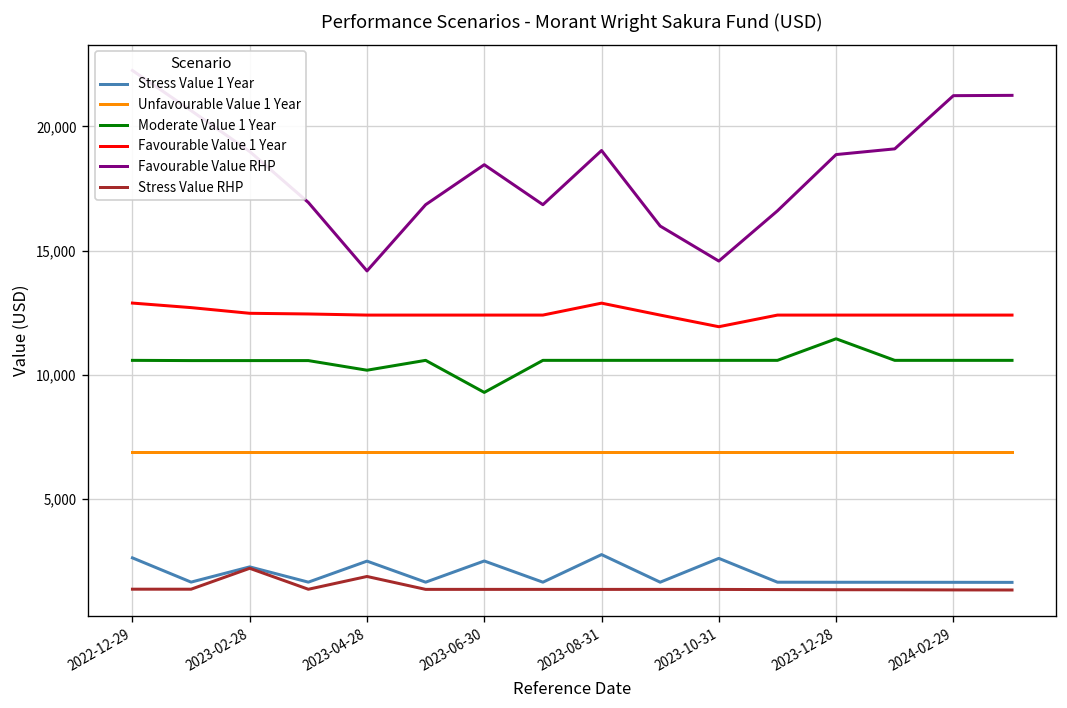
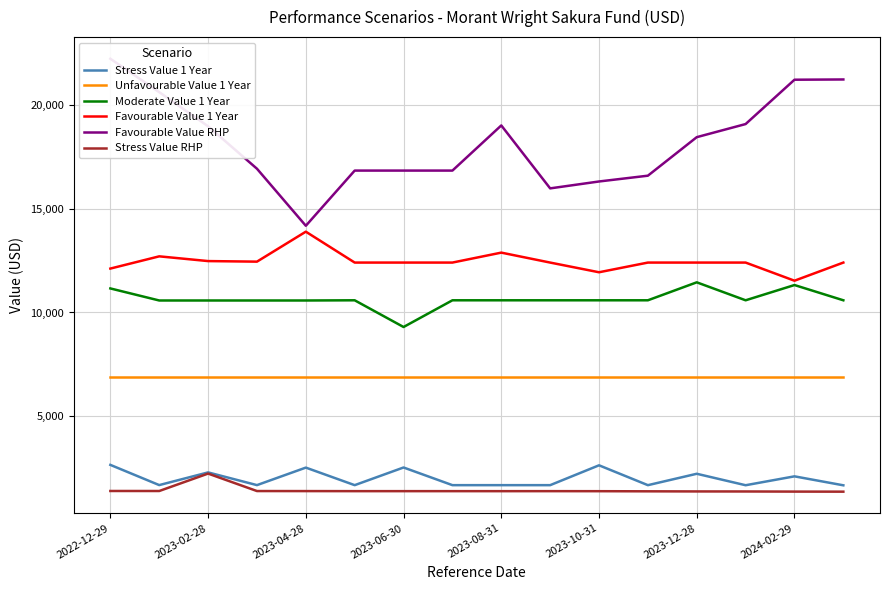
  {
    "Stress Value 1 Year": {
      "2022-12-29": "2,600",
      "2023-04-28": "2,500",
      "2023-06-30": "2,500",
-     "2023-08-31": "2,800",
+     "2023-08-31": "1,700",
      "2023-10-31": "2,600",
-     "2023-12-28": "1,700",
-     "2024-02-29": "1,700"
+     "2023-12-28": "2,200",
+     "2024-02-29": "2,100"
    },
    "Unfavourable Value 1 Year": {
      "2022-12-29": "6,900",
      "2023-02-28": "6,900",
      "2023-04-28": "6,900",
      "2023-06-30": "6,900",
      "2023-08-31": "6,900",
      "2023-10-31": "6,900",
      "2023-12-28": "6,900",
      "2024-02-29": "6,900"
    },
    "Moderate Value 1 Year": {
-     "2022-12-29": "10,600",
+     "2022-12-29": "11,200",
      "2023-02-28": "10,600",
-     "2023-04-28": "10,200",
+     "2023-04-28": "10,600",
      "2023-06-30": "9,300",
      "2023-08-31": "10,600",
      "2023-10-31": "10,600",
      "2023-12-28": "11,500",
-     "2024-02-29": "10,600"
+     "2024-02-29": "11,300"
    },
    "Favourable Value 1 Year": {
-     "2022-12-29": "12,900",
+     "2022-12-29": "12,100",
      "2023-02-28": "12,500",
-     "2023-04-28": "12,400",
+     "2023-04-28": "13,900",
      "2023-06-30": "12,400",
      "2023-08-31": "12,900",
      "2023-10-31": "11,900",
      "2023-12-28": "12,400",
-     "2024-02-29": "12,400"
+     "2024-02-29": "11,500"
    },
    "Favourable Value RHP": {
      "2023-04-28": "14,200",
-     "2023-06-30": "18,500",
+     "2023-06-30": "16,900",
      "2023-08-31": "19,000",
-     "2023-10-31": "14,600",
-     "2023-12-28": "18,900",
+     "2023-10-31": "16,300",
+     "2023-12-28": "18,500",
      "2024-02-29": "21,200"
    },
    "Stress Value RHP": {
      "2022-12-29": "1,400",
-     "2023-04-28": "1,900",
+     "2023-04-28": "1,400",
      "2023-06-30": "1,400",
      "2023-08-31": "1,400",
      "2023-10-31": "1,400",
      "2023-12-28": "1,400",
      "2024-02-29": "1,300"
    }
  }
